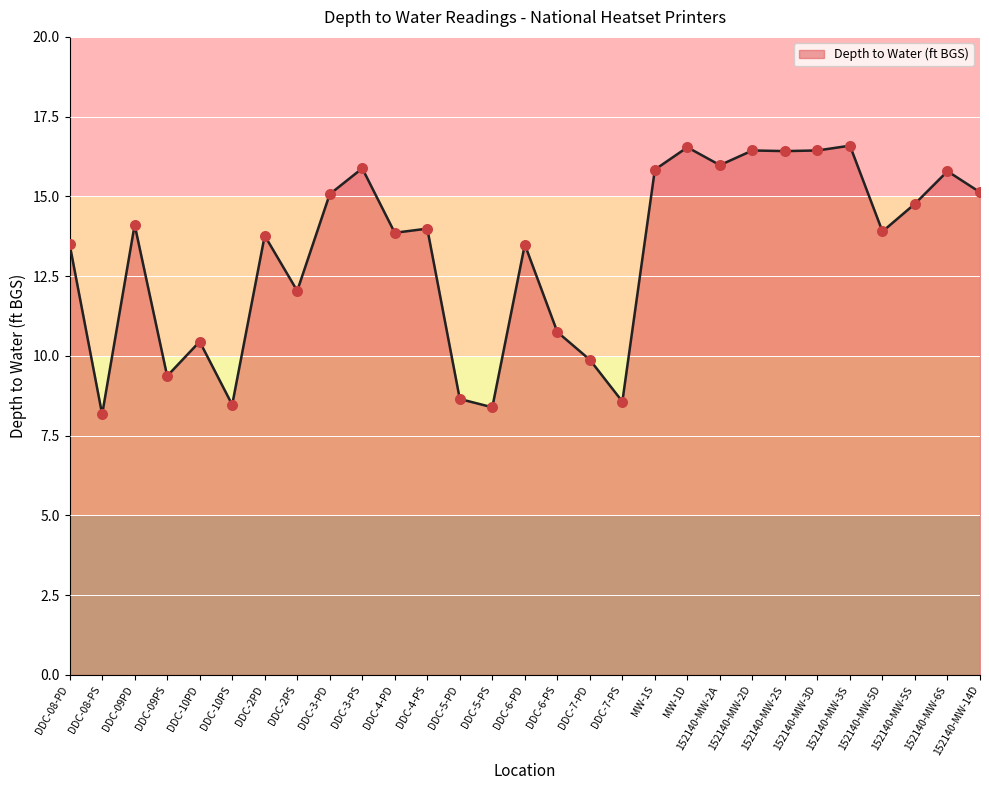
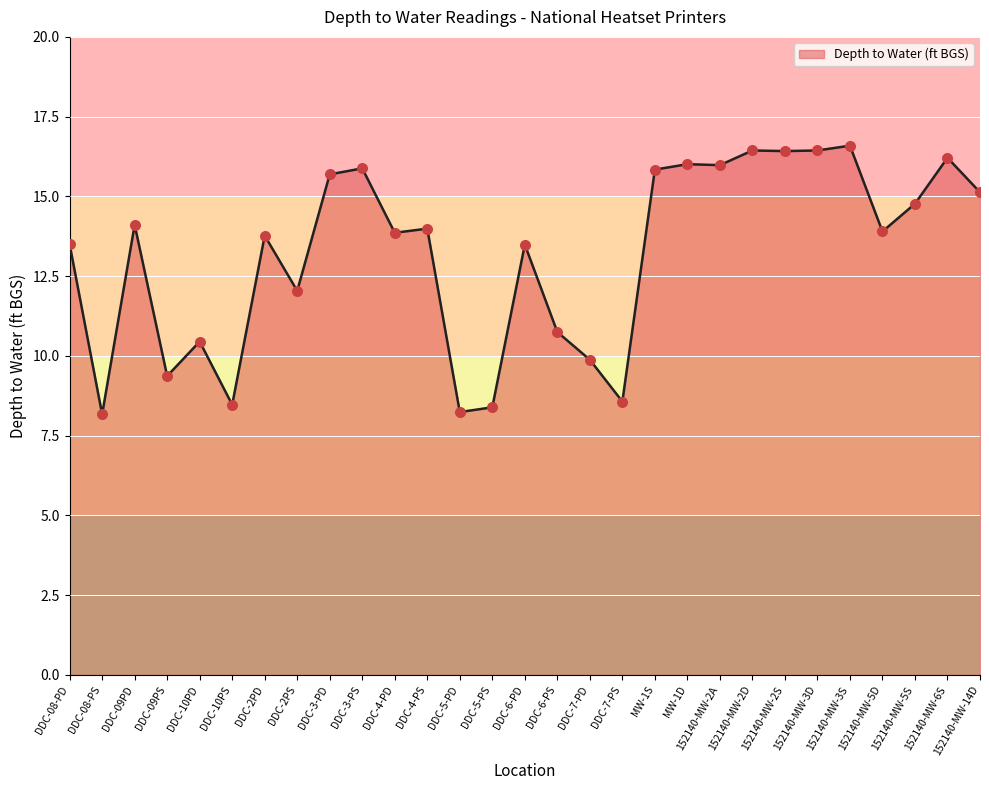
  {
    "DDC-08-PD": 13.5,
    "DDC-08-PS": 8.2,
    "DDC-09PD": 14.1,
    "DDC-09PS": 9.4,
    "DDC-10PD": 10.5,
    "DDC-10PS": 8.5,
    "DDC-2PD": 13.8,
    "DDC-2PS": 12.0,
-   "DDC-3-PD": 15.1,
+   "DDC-3-PD": 15.7,
    "DDC-3-PS": 15.9,
    "DDC-4-PD": 13.9,
    "DDC-4-PS": 14.0,
-   "DDC-5-PD": 8.7,
+   "DDC-5-PD": 8.2,
    "DDC-5-PS": 8.4,
    "DDC-6-PD": 13.5,
    "DDC-6-PS": 10.8,
    "DDC-7-PD": 9.9,
    "DDC-7-PS": 8.6,
    "MW-1S": 15.8,
-   "MW-1D": 16.5,
+   "MW-1D": 16.0,
    "152140-MW-2A": 16.0,
    "152140-MW-2D": 16.4,
    "152140-MW-2S": 16.4,
    "152140-MW-3D": 16.4,
    "152140-MW-3S": 16.6,
    "152140-MW-5D": 13.9,
    "152140-MW-5S": 14.8,
-   "152140-MW-6S": 15.8,
+   "152140-MW-6S": 16.2,
    "152140-MW-14D": 15.1
  }
